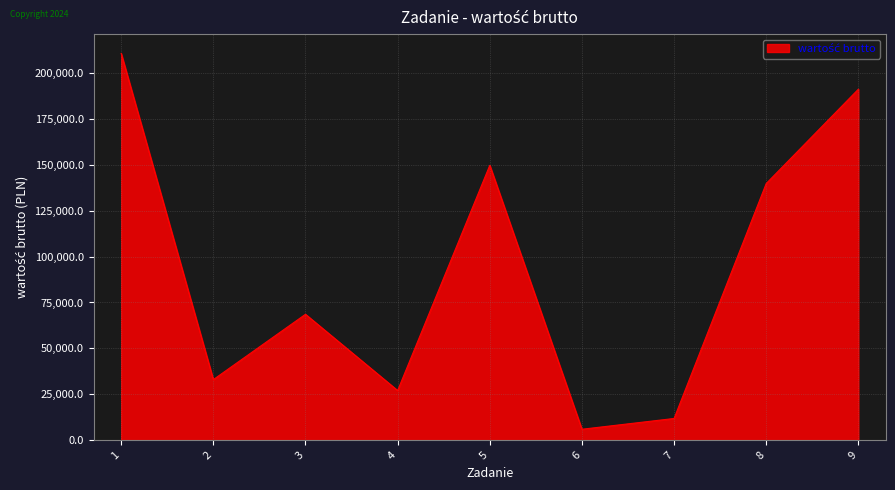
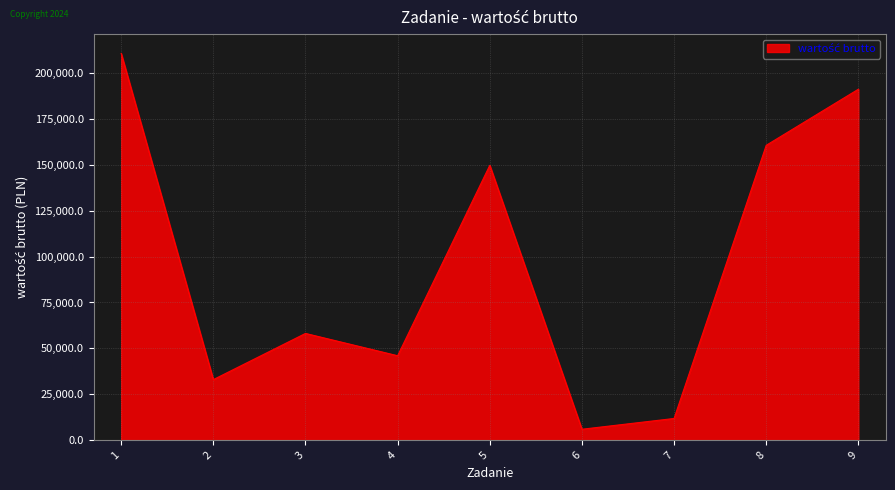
  {
    "1": "211,000",
    "2": "33,000",
-   "3": "69,000",
-   "4": "27,000",
+   "3": "58,000",
+   "4": "46,000",
    "5": "150,000",
    "6": "6,000",
    "7": "12,000",
-   "8": "140,000",
+   "8": "161,000",
    "9": "191,000"
  }
